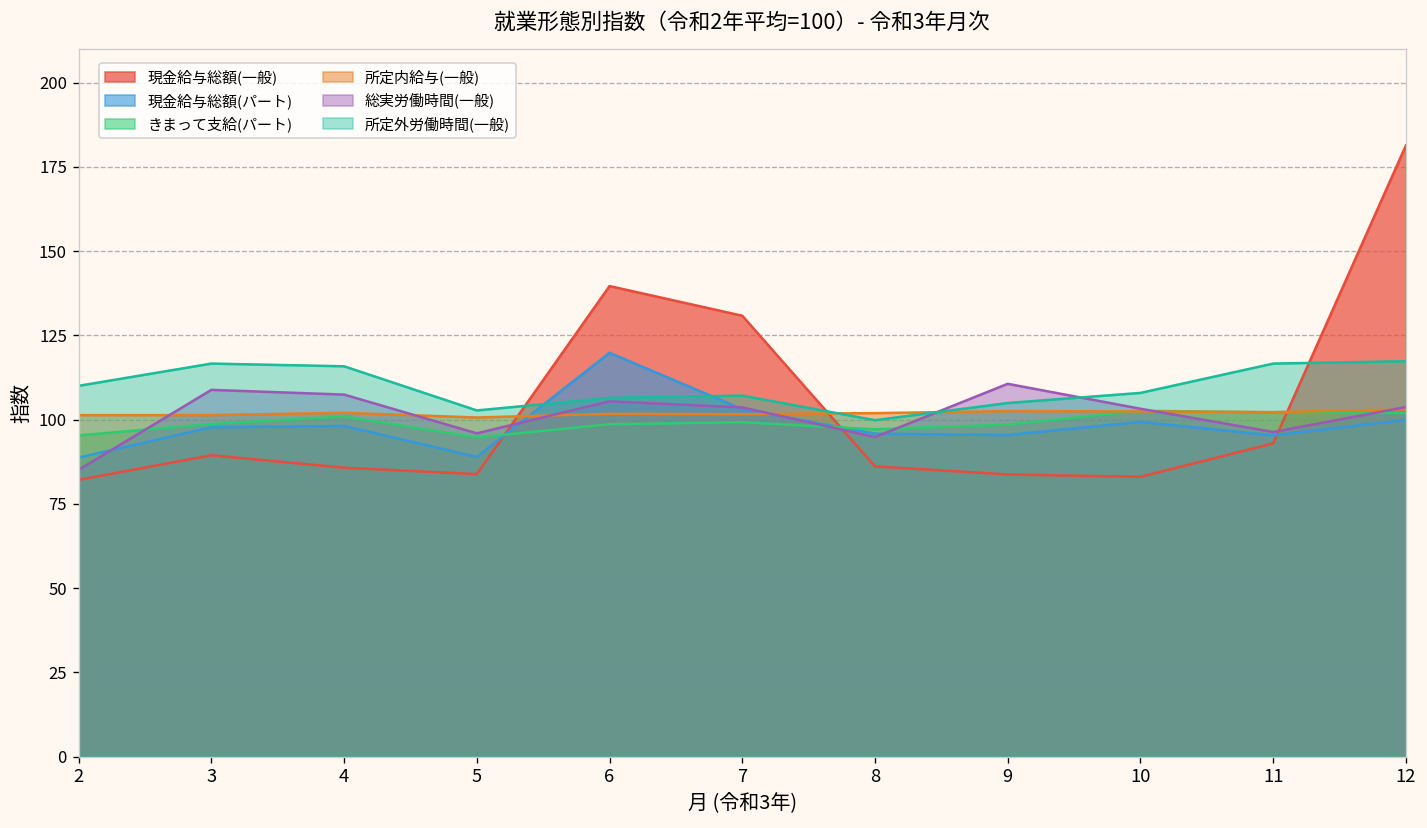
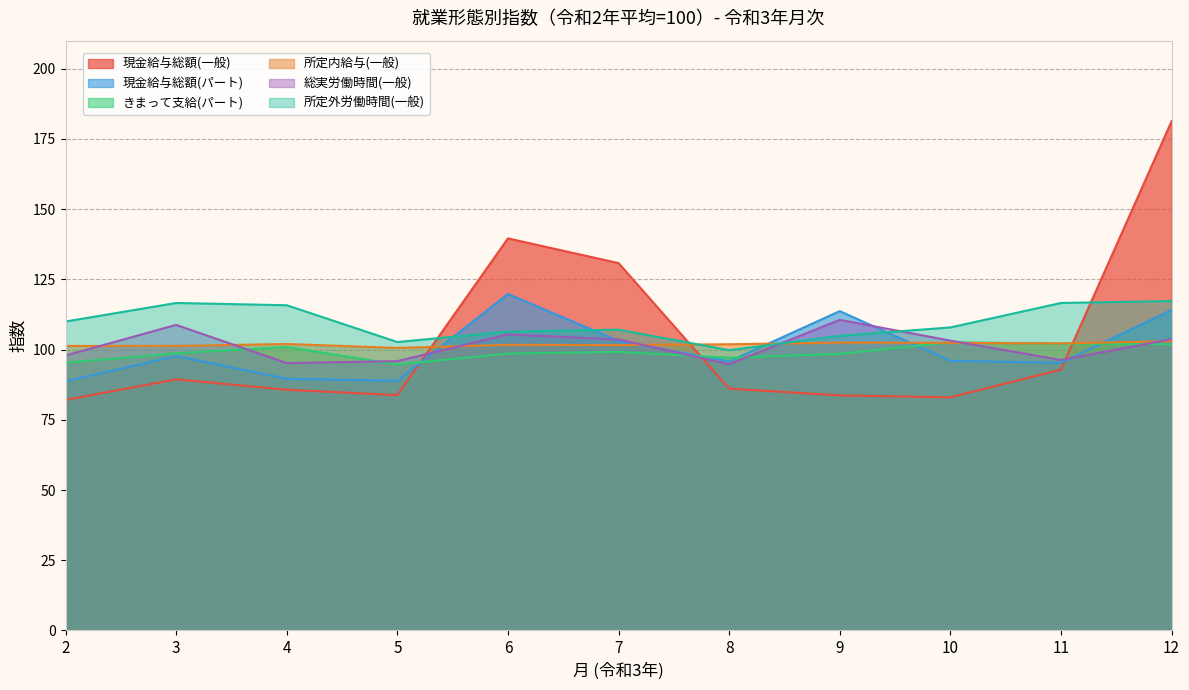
  {
    "現金給与総額(パート)": {
      "2": 89,
      "3": 98,
-     "4": 98,
+     "4": 90,
      "5": 89,
      "6": 120,
      "8": 96,
-     "9": 95,
-     "10": 99,
+     "9": 114,
+     "10": 96,
      "11": 95,
-     "12": 100
+     "12": 114
    },
    "総実労働時間(一般)": {
-     "2": 85,
+     "2": 98,
      "3": 109,
-     "4": 107,
+     "4": 95,
      "5": 96,
      "6": 105,
      "8": 95,
      "9": 111,
      "11": 96
    }
  }
